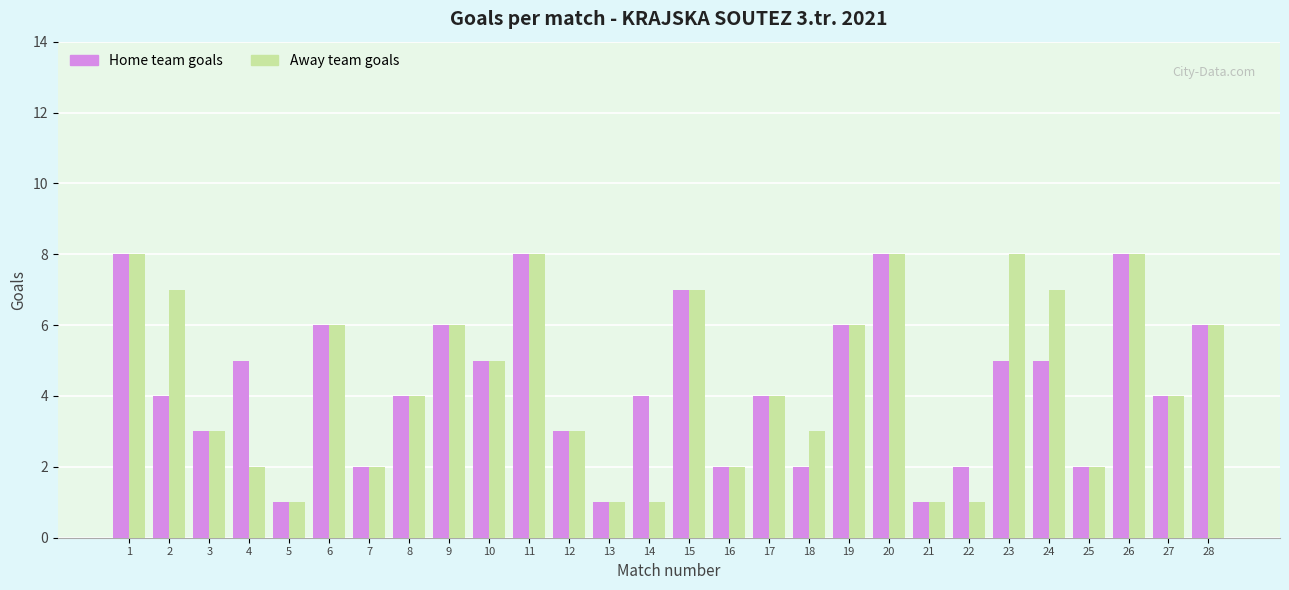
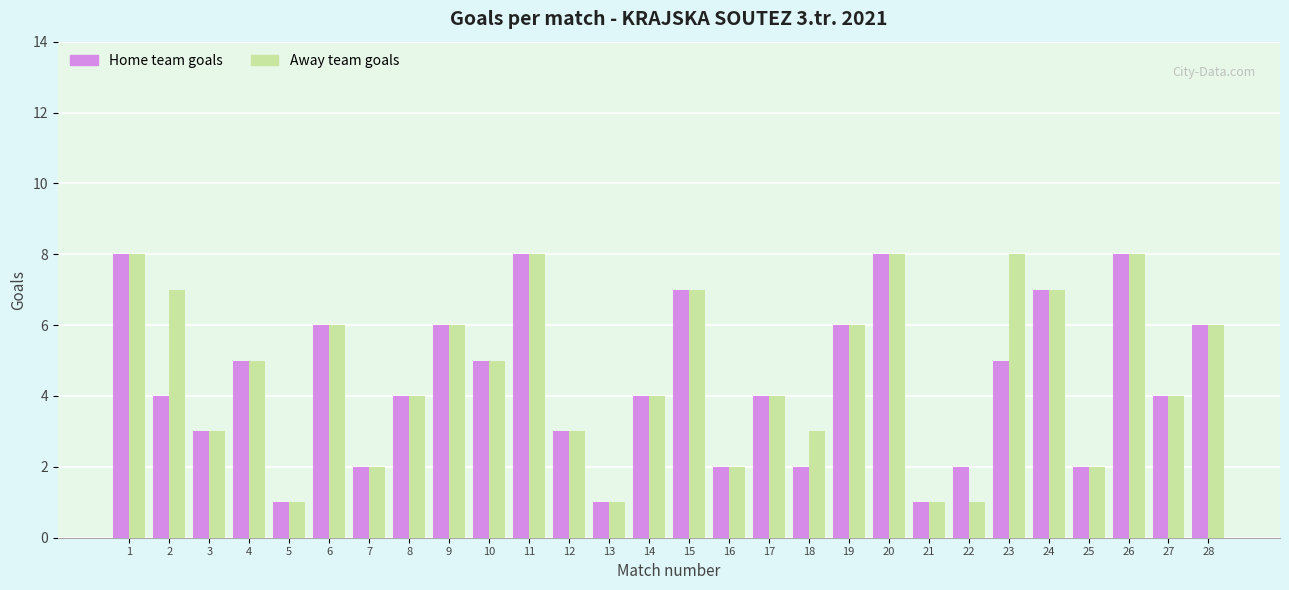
  {
    "Home team goals": {
      "1": 8,
      "2": 4,
      "3": 3,
      "4": 5,
      "5": 1,
      "6": 6,
      "7": 2,
      "8": 4,
      "9": 6,
      "10": 5,
      "11": 8,
      "12": 3,
      "13": 1,
      "14": 4,
      "15": 7,
      "16": 2,
      "17": 4,
      "18": 2,
      "19": 6,
      "20": 8,
      "21": 1,
      "22": 2,
      "23": 5,
-     "24": 5,
+     "24": 7,
      "25": 2,
      "26": 8,
      "27": 4,
      "28": 6
    },
    "Away team goals": {
      "1": 8,
      "2": 7,
      "3": 3,
-     "4": 2,
+     "4": 5,
      "5": 1,
      "6": 6,
      "7": 2,
      "8": 4,
      "9": 6,
      "10": 5,
      "11": 8,
      "12": 3,
      "13": 1,
-     "14": 1,
+     "14": 4,
      "15": 7,
      "16": 2,
      "17": 4,
      "18": 3,
      "19": 6,
      "20": 8,
      "21": 1,
      "22": 1,
      "23": 8,
      "24": 7,
      "25": 2,
      "26": 8,
      "27": 4,
      "28": 6
    }
  }
